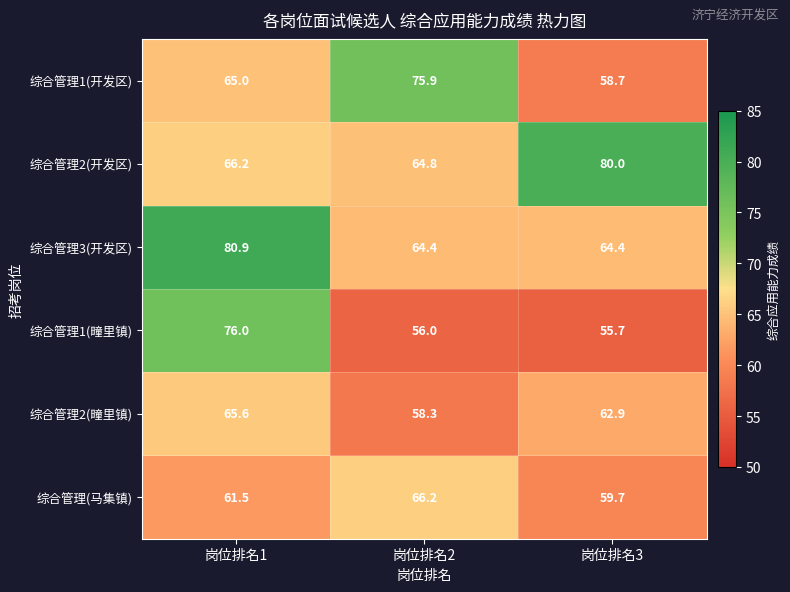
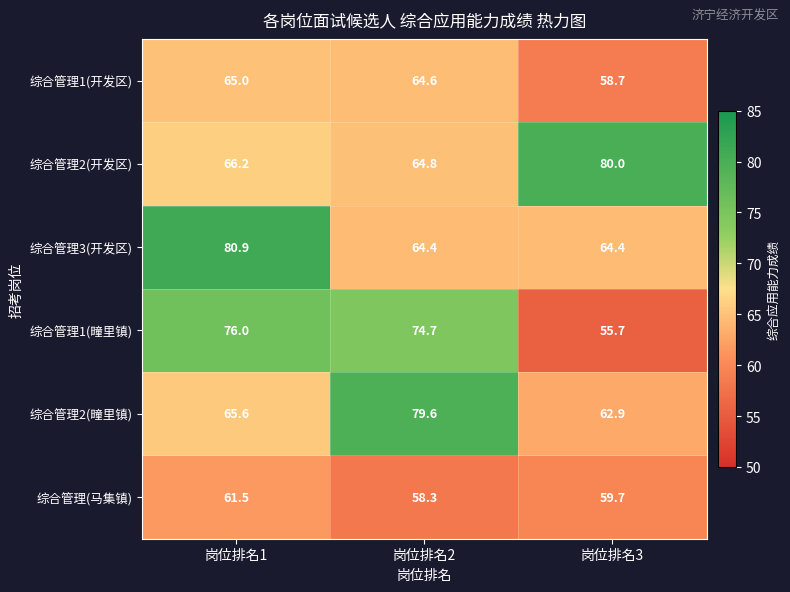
  {
    "综合管理1(开发区)": {
      "岗位排名1": 65.0,
-     "岗位排名2": 75.9,
+     "岗位排名2": 64.6,
      "岗位排名3": 58.7
    },
    "综合管理2(开发区)": {
      "岗位排名1": 66.2,
      "岗位排名2": 64.8,
      "岗位排名3": 80.0
    },
    "综合管理3(开发区)": {
      "岗位排名1": 80.9,
      "岗位排名2": 64.4,
      "岗位排名3": 64.4
    },
    "综合管理1(疃里镇)": {
      "岗位排名1": 76.0,
-     "岗位排名2": 56.0,
+     "岗位排名2": 74.7,
      "岗位排名3": 55.7
    },
    "综合管理2(疃里镇)": {
      "岗位排名1": 65.6,
-     "岗位排名2": 58.3,
+     "岗位排名2": 79.6,
      "岗位排名3": 62.9
    },
    "综合管理(马集镇)": {
      "岗位排名1": 61.5,
-     "岗位排名2": 66.2,
+     "岗位排名2": 58.3,
      "岗位排名3": 59.7
    }
  }
